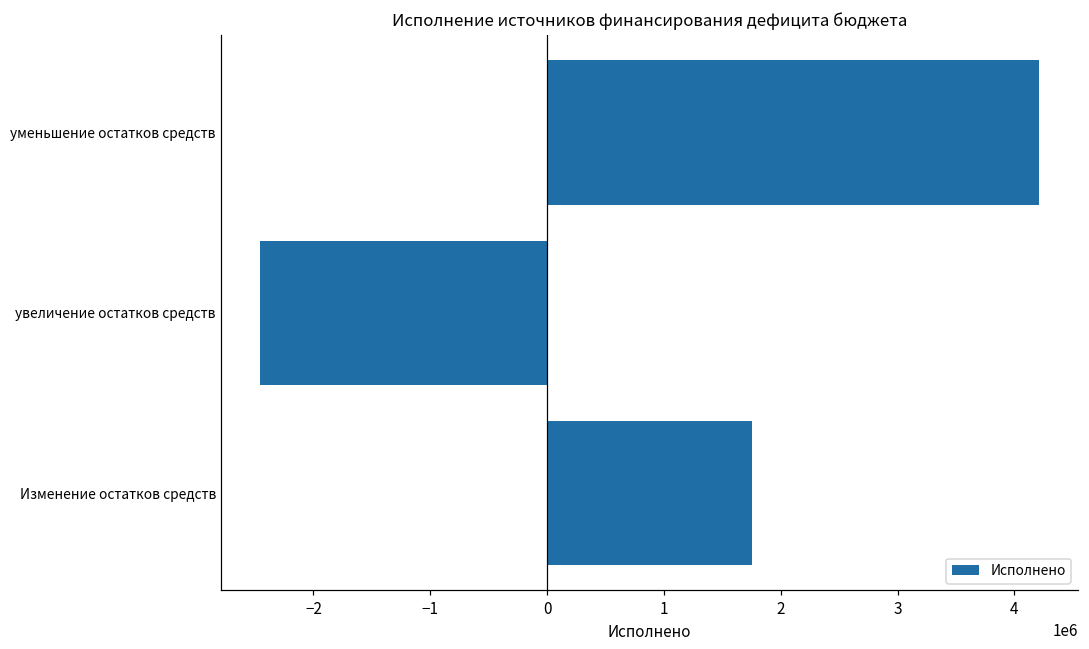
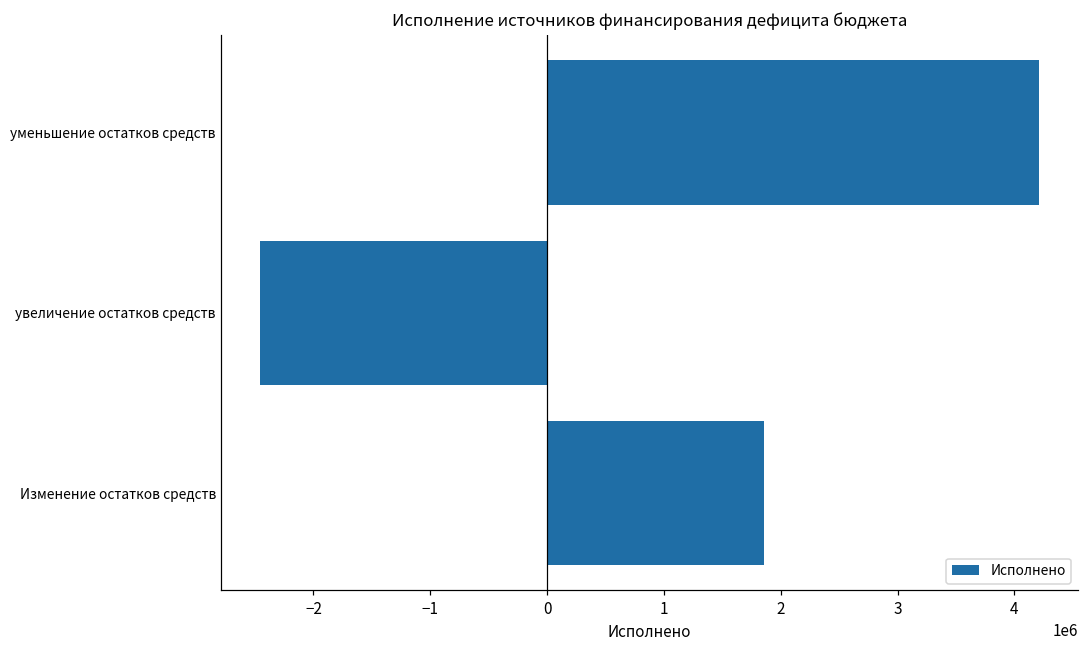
  {
    "уменьшение остатков средств": 4210000,
    "увеличение остатков средств": -2460000,
-   "Изменение остатков средств": 1750000
+   "Изменение остатков средств": 1860000
  }
